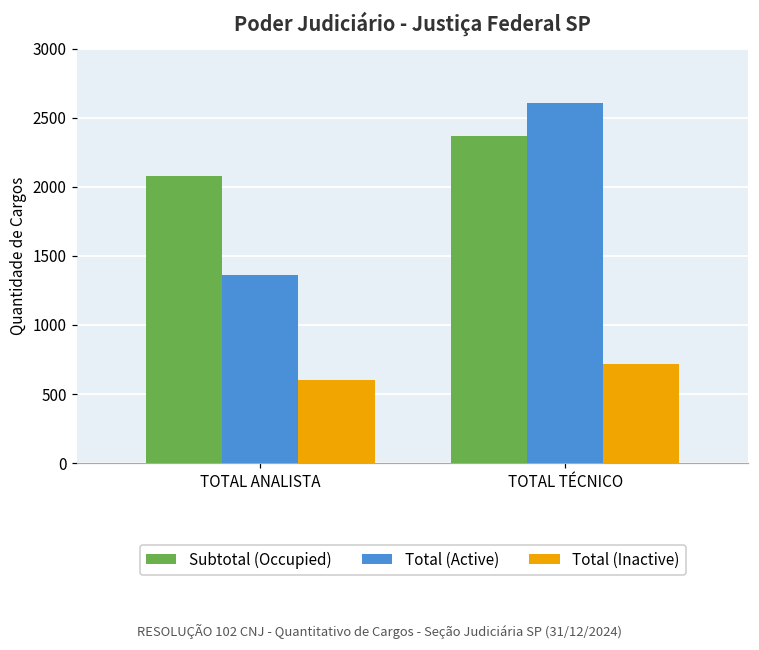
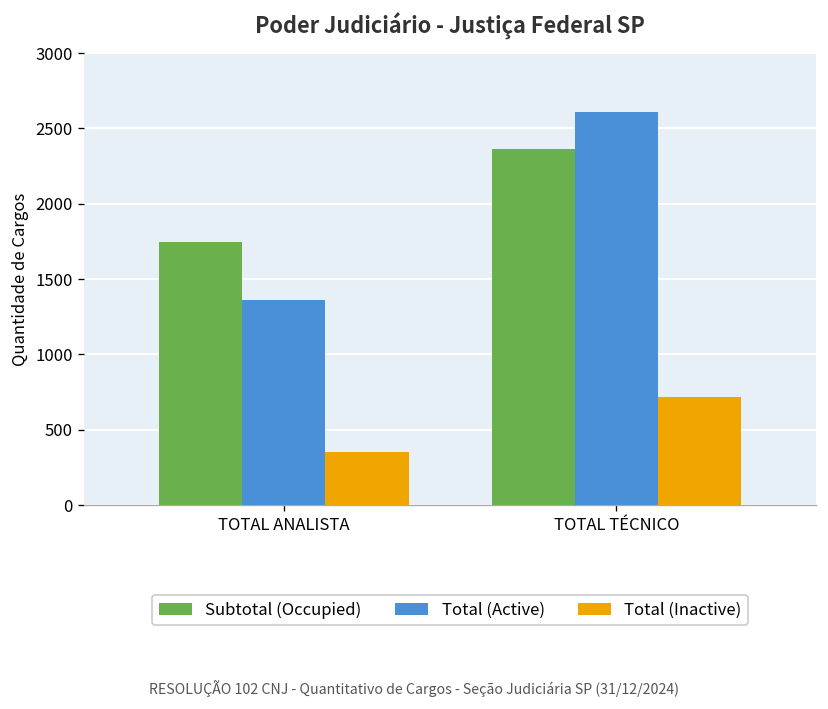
  {
    "Subtotal (Occupied)": {
-     "TOTAL ANALISTA": 2080,
+     "TOTAL ANALISTA": 1740,
      "TOTAL TÉCNICO": 2370
    },
    "Total (Active)": {
      "TOTAL ANALISTA": 1360,
      "TOTAL TÉCNICO": 2610
    },
    "Total (Inactive)": {
-     "TOTAL ANALISTA": 600,
+     "TOTAL ANALISTA": 350,
      "TOTAL TÉCNICO": 720
    }
  }
